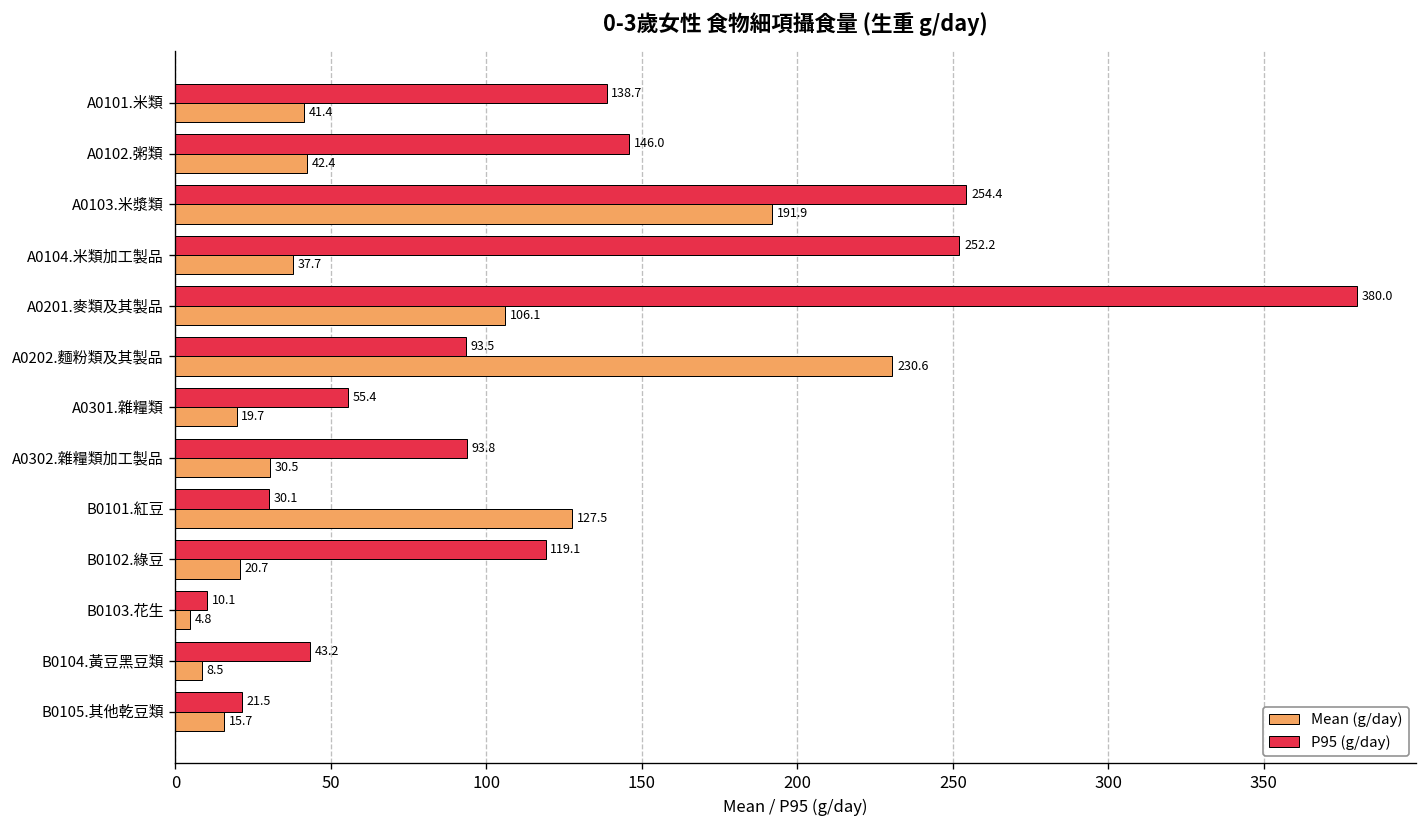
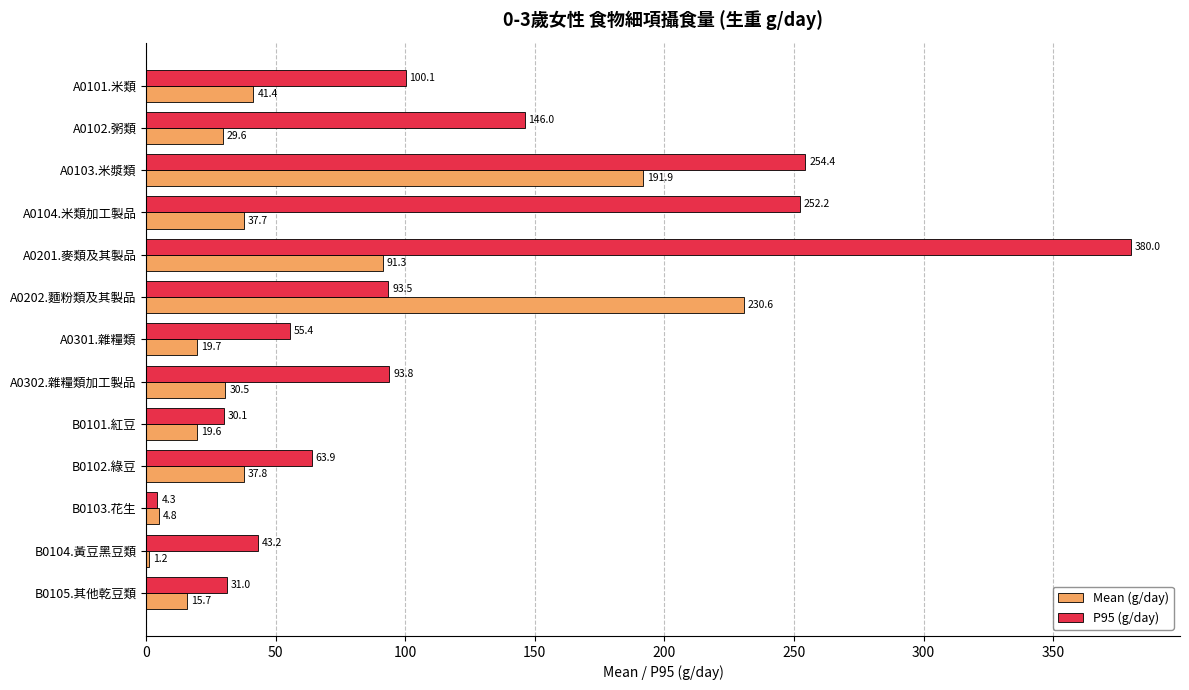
  {
    "Mean (g/day)": {
      "A0101.米類": 41.4,
-     "A0102.粥類": 42.4,
+     "A0102.粥類": 29.6,
      "A0103.米漿類": 191.9,
      "A0104.米類加工製品": 37.7,
-     "A0201.麥類及其製品": 106.1,
+     "A0201.麥類及其製品": 91.3,
      "A0202.麵粉類及其製品": 230.6,
      "A0301.雜糧類": 19.7,
      "A0302.雜糧類加工製品": 30.5,
-     "B0101.紅豆": 127.5,
-     "B0102.綠豆": 20.7,
+     "B0101.紅豆": 19.6,
+     "B0102.綠豆": 37.8,
      "B0103.花生": 4.8,
-     "B0104.黃豆黑豆類": 8.5,
+     "B0104.黃豆黑豆類": 1.2,
      "B0105.其他乾豆類": 15.7
    },
    "P95 (g/day)": {
-     "A0101.米類": 138.7,
+     "A0101.米類": 100.1,
      "A0102.粥類": 146.0,
      "A0103.米漿類": 254.4,
      "A0104.米類加工製品": 252.2,
      "A0201.麥類及其製品": 380.0,
      "A0202.麵粉類及其製品": 93.5,
      "A0301.雜糧類": 55.4,
      "A0302.雜糧類加工製品": 93.8,
      "B0101.紅豆": 30.1,
-     "B0102.綠豆": 119.1,
-     "B0103.花生": 10.1,
+     "B0102.綠豆": 63.9,
+     "B0103.花生": 4.3,
      "B0104.黃豆黑豆類": 43.2,
-     "B0105.其他乾豆類": 21.5
+     "B0105.其他乾豆類": 31.0
    }
  }
